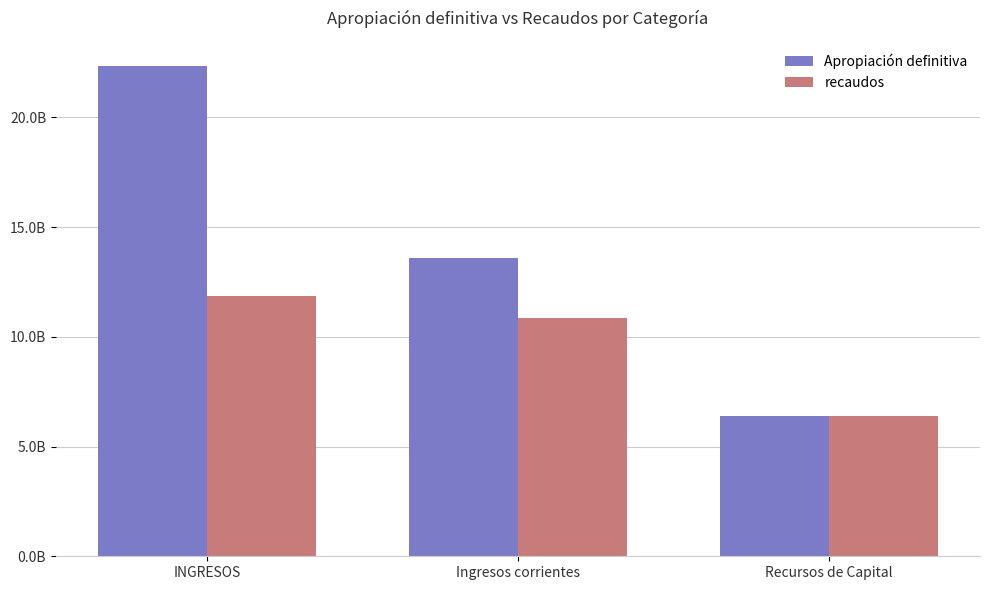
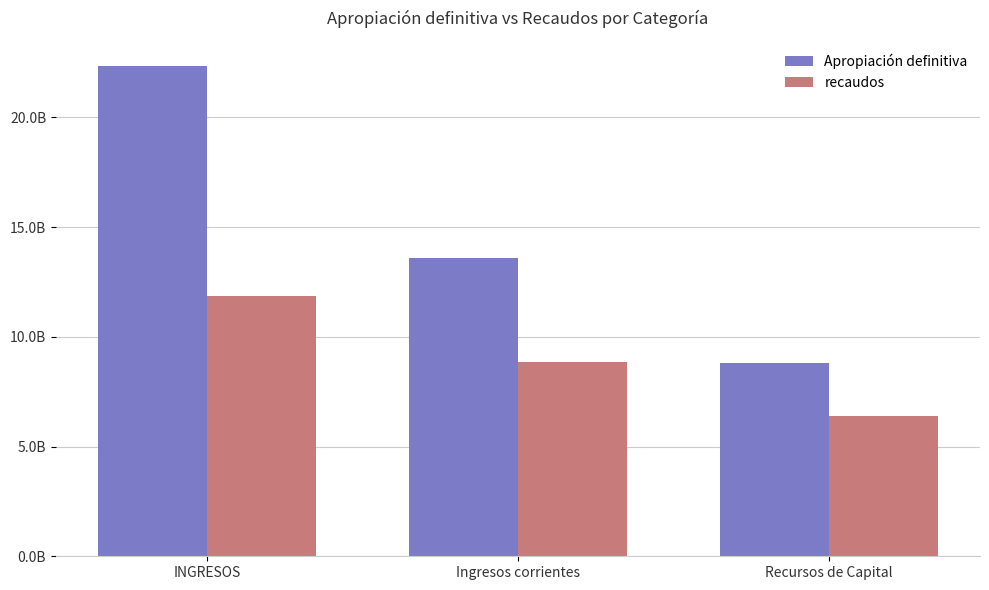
  {
    "Apropiación definitiva": {
      "INGRESOS": 22400000000,
      "Ingresos corrientes": 13600000000,
-     "Recursos de Capital": 6400000000
+     "Recursos de Capital": 8800000000
    },
    "recaudos": {
      "INGRESOS": 11900000000,
-     "Ingresos corrientes": 10900000000,
+     "Ingresos corrientes": 8800000000,
      "Recursos de Capital": 6400000000
    }
  }
